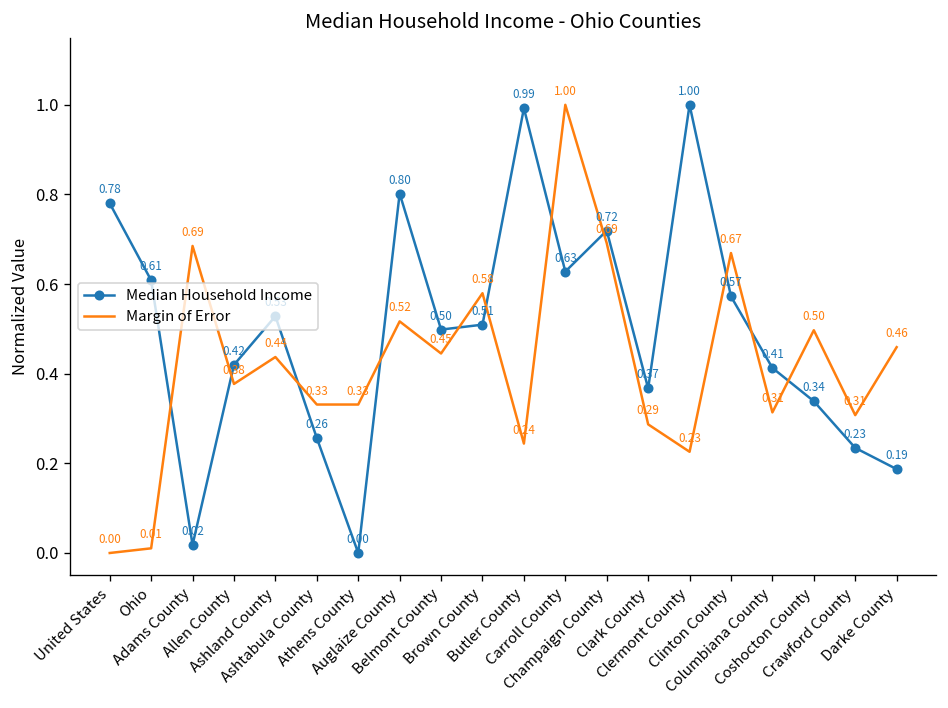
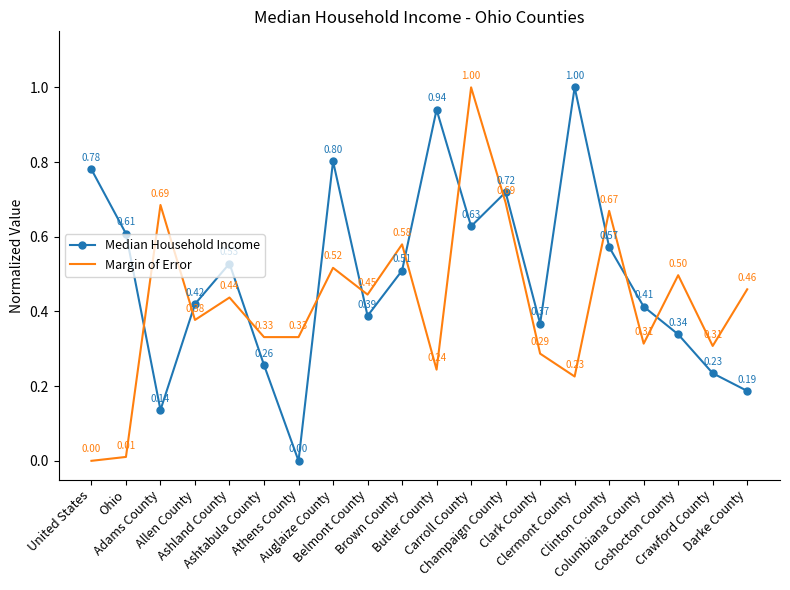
  {
    "Median Household Income": {
      "United States": 0.78,
      "Ohio": 0.61,
-     "Adams County": 0.02,
+     "Adams County": 0.14,
      "Allen County": 0.42,
      "Ashtabula County": 0.26,
      "Athens County": 0.00,
      "Auglaize County": 0.80,
-     "Belmont County": 0.50,
+     "Belmont County": 0.39,
      "Brown County": 0.51,
-     "Butler County": 0.99,
+     "Butler County": 0.94,
      "Carroll County": 0.63,
      "Champaign County": 0.72,
      "Clark County": 0.37,
      "Clermont County": 1.00,
      "Clinton County": 0.57,
      "Columbiana County": 0.41,
      "Coshocton County": 0.34,
      "Crawford County": 0.23,
      "Darke County": 0.19
    },
    "Margin of Error": {
      "United States": 0.00,
      "Ohio": 0.01,
      "Adams County": 0.69,
      "Ashland County": 0.44,
      "Ashtabula County": 0.33,
      "Athens County": 0.33,
      "Auglaize County": 0.52,
      "Belmont County": 0.45,
      "Brown County": 0.58,
      "Butler County": 0.24,
      "Carroll County": 1.00,
      "Clark County": 0.29,
      "Clermont County": 0.23,
      "Clinton County": 0.67,
      "Columbiana County": 0.31,
      "Coshocton County": 0.50,
      "Crawford County": 0.31,
      "Darke County": 0.46
    }
  }
